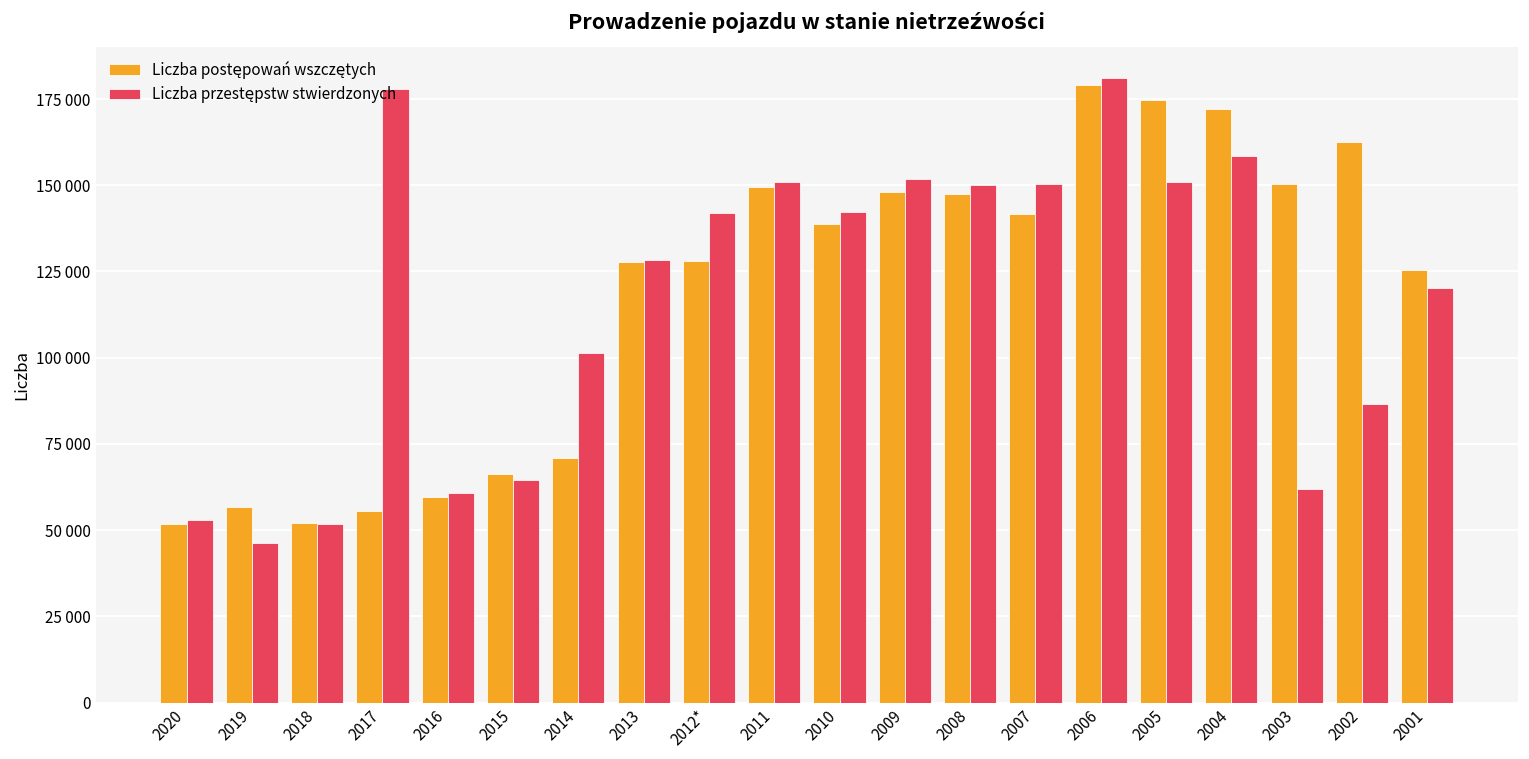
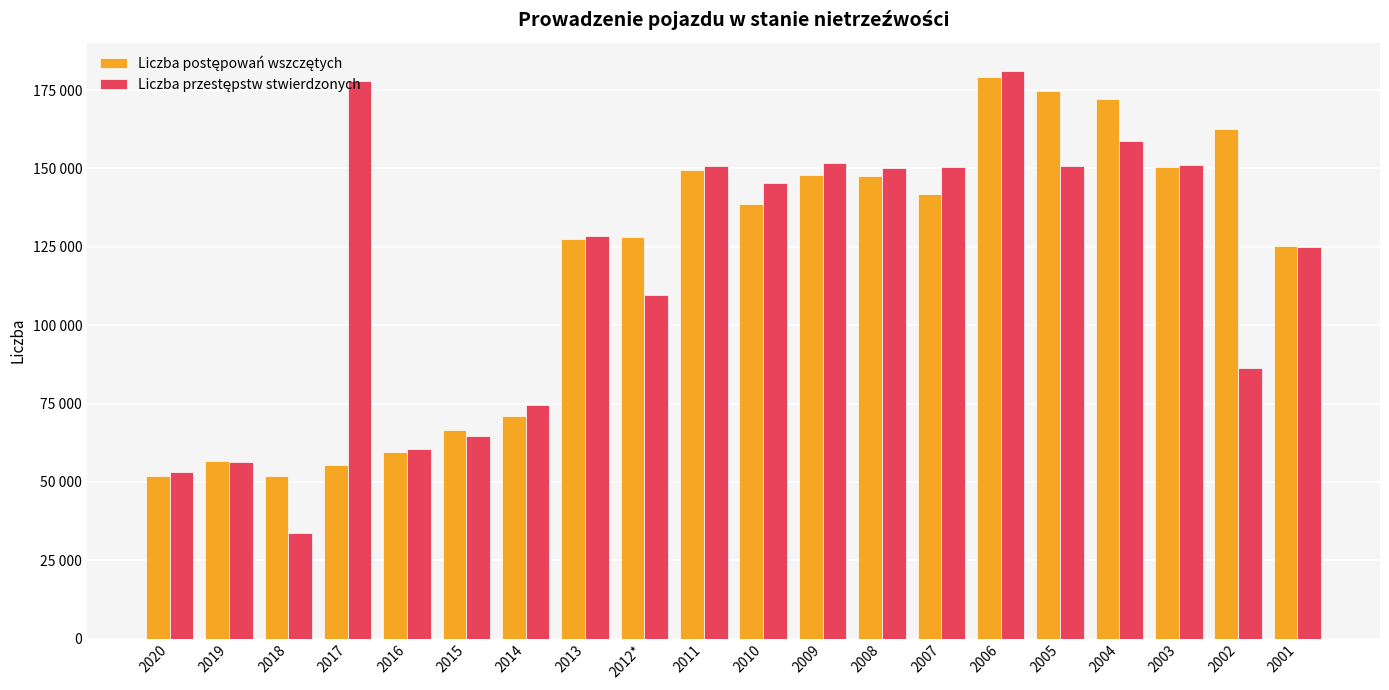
  {
    "Liczba postępowań wszczętych": {
      "2020": 52000,
      "2019": 57000,
      "2018": 52000,
      "2017": 55000,
      "2016": 60000,
      "2015": 66000,
      "2014": 71000,
      "2013": 128000,
      "2012*": 128000,
      "2011": 149000,
      "2010": 139000,
      "2009": 148000,
      "2008": 148000,
      "2007": 142000,
      "2006": 179000,
      "2005": 175000,
      "2004": 172000,
      "2003": 150000,
      "2002": 163000,
      "2001": 125000
    },
    "Liczba przestępstw stwierdzonych": {
      "2020": 53000,
-     "2019": 46000,
-     "2018": 52000,
+     "2019": 56000,
+     "2018": 34000,
      "2017": 178000,
      "2016": 61000,
      "2015": 65000,
-     "2014": 101000,
+     "2014": 74000,
      "2013": 128000,
-     "2012*": 142000,
+     "2012*": 110000,
      "2011": 151000,
-     "2010": 142000,
+     "2010": 145000,
      "2009": 152000,
      "2008": 150000,
      "2007": 150000,
      "2006": 181000,
      "2005": 151000,
      "2004": 159000,
-     "2003": 62000,
+     "2003": 151000,
      "2002": 86000,
-     "2001": 120000
+     "2001": 125000
    }
  }
